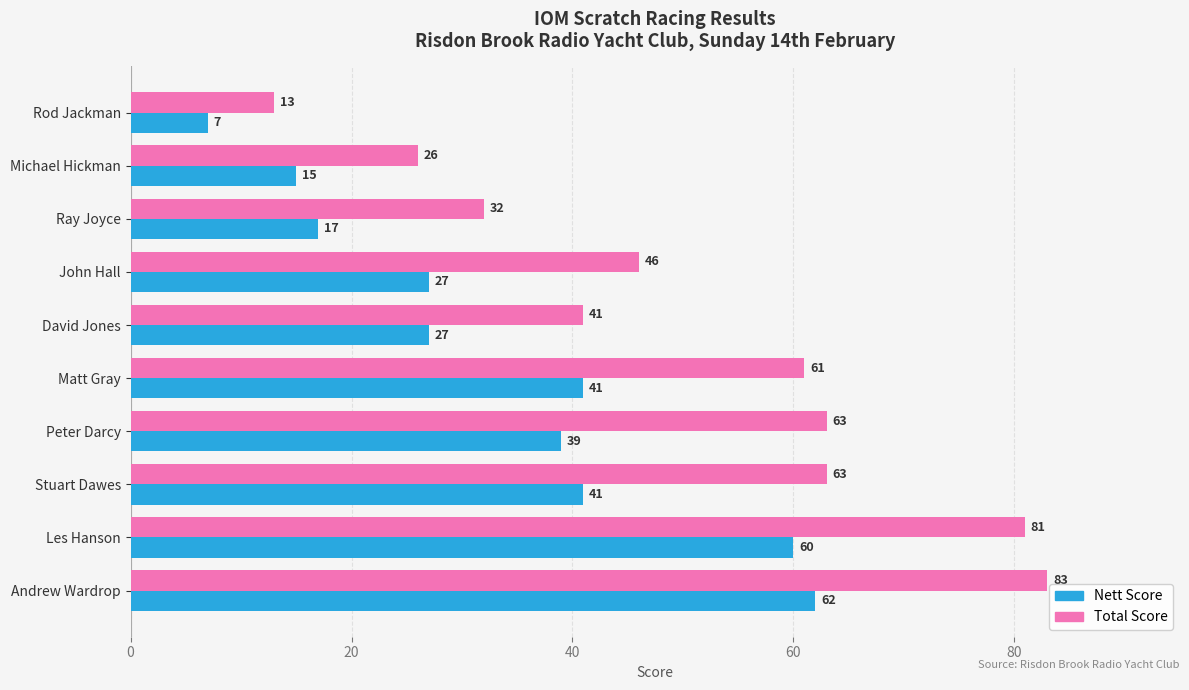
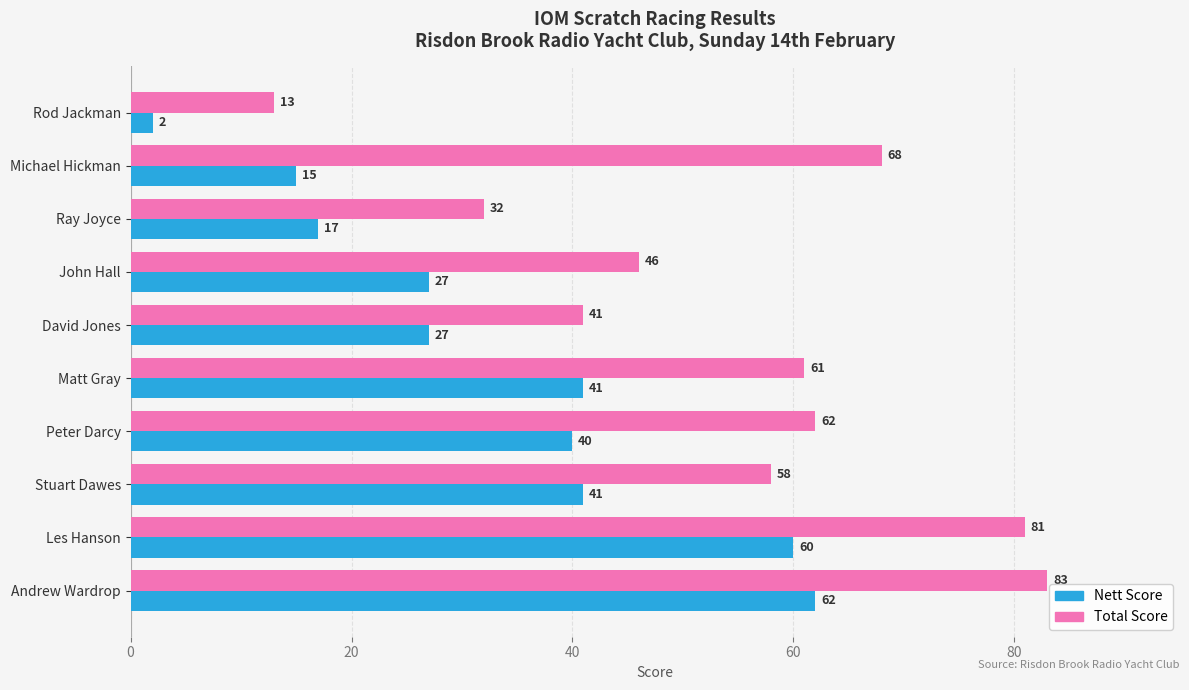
  {
    "Nett Score": {
-     "Rod Jackman": 7,
+     "Rod Jackman": 2,
      "Michael Hickman": 15,
      "Ray Joyce": 17,
      "John Hall": 27,
      "David Jones": 27,
      "Matt Gray": 41,
-     "Peter Darcy": 39,
+     "Peter Darcy": 40,
      "Stuart Dawes": 41,
      "Les Hanson": 60,
      "Andrew Wardrop": 62
    },
    "Total Score": {
      "Rod Jackman": 13,
-     "Michael Hickman": 26,
+     "Michael Hickman": 68,
      "Ray Joyce": 32,
      "John Hall": 46,
      "David Jones": 41,
      "Matt Gray": 61,
-     "Peter Darcy": 63,
-     "Stuart Dawes": 63,
+     "Peter Darcy": 62,
+     "Stuart Dawes": 58,
      "Les Hanson": 81
    }
  }
